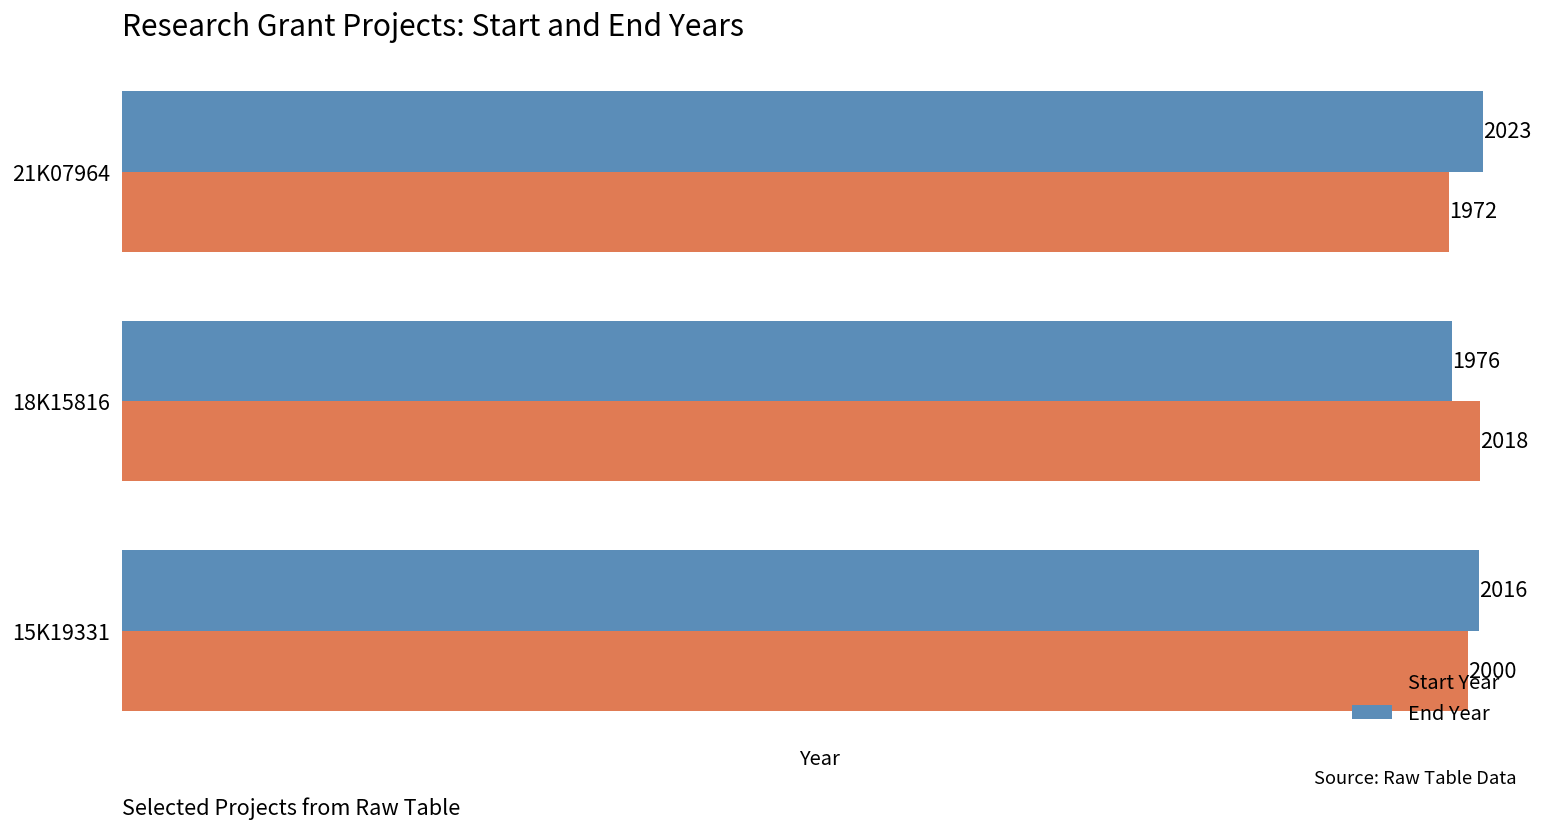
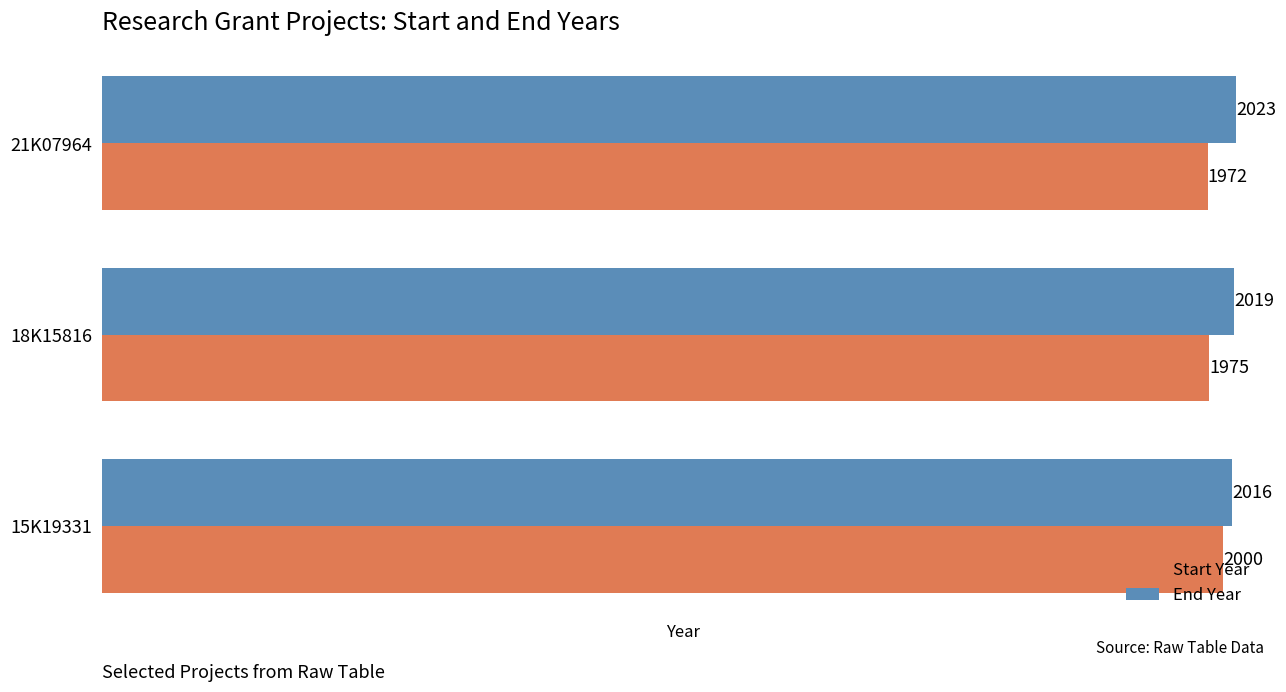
  {
    "Start Year": {
      "21K07964": 1972,
-     "18K15816": 2018,
+     "18K15816": 1975,
      "15K19331": 2000
    },
    "End Year": {
      "21K07964": 2023,
-     "18K15816": 1976,
+     "18K15816": 2019,
      "15K19331": 2016
    }
  }
